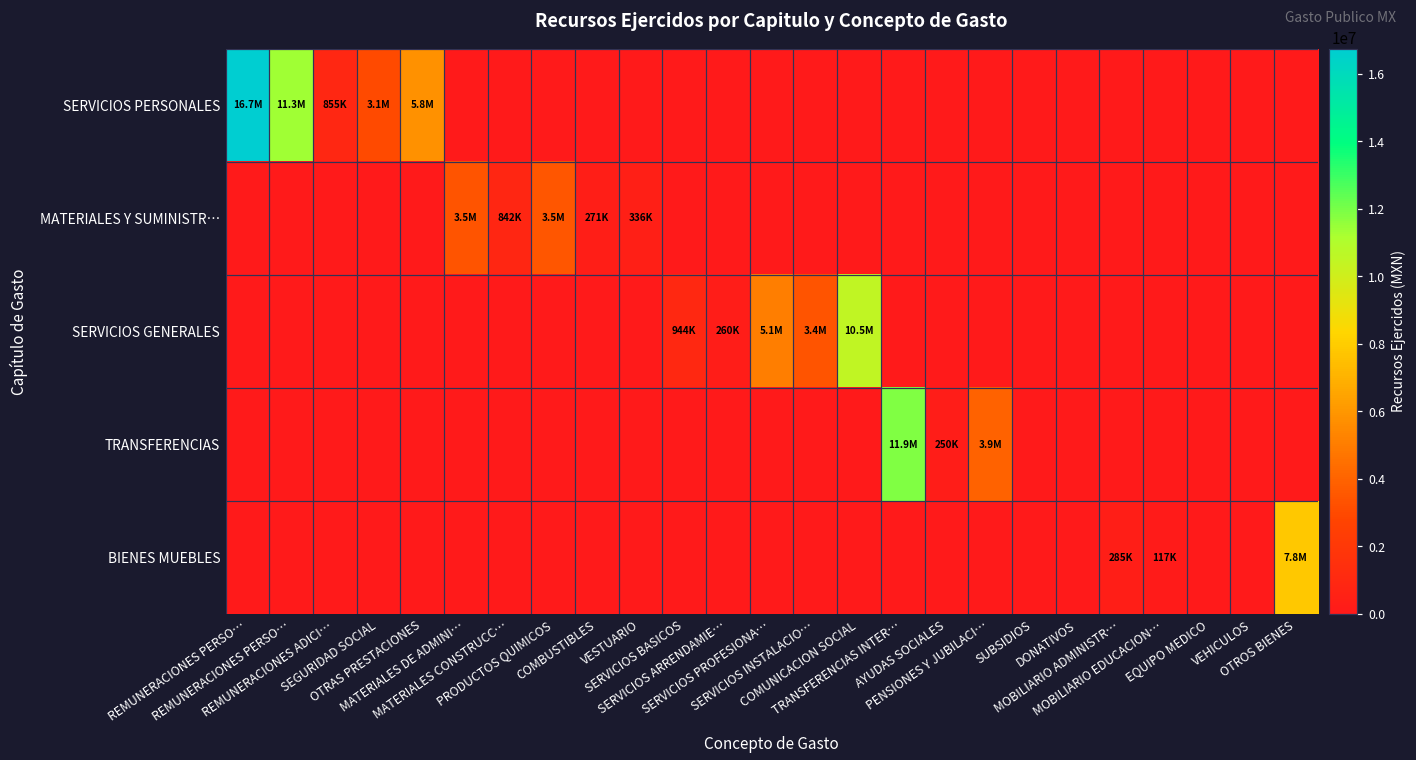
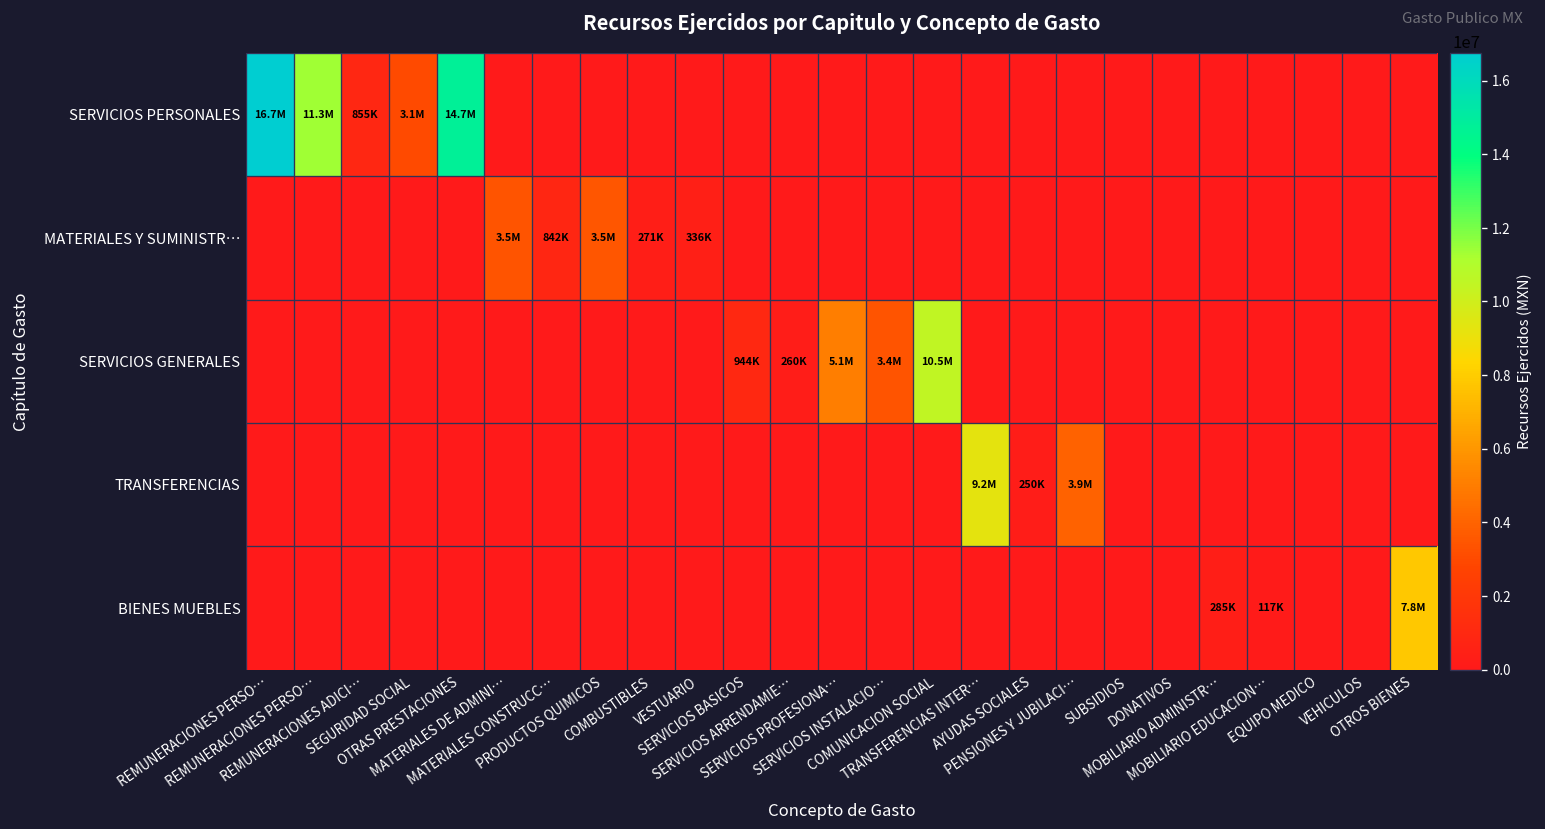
  {
    "SERVICIOS PERSONALES": {
      "REMUNERACIONES ADICI…": "855K",
      "SEGURIDAD SOCIAL": "3.1M",
-     "OTRAS PRESTACIONES": "5.8M"
+     "OTRAS PRESTACIONES": "14.7M"
    },
    "MATERIALES Y SUMINISTR…": {
      "MATERIALES DE ADMINI…": "3.5M",
      "MATERIALES CONSTRUCC…": "842K",
      "PRODUCTOS QUIMICOS": "3.5M",
      "COMBUSTIBLES": "271K",
      "VESTUARIO": "336K"
    },
    "SERVICIOS GENERALES": {
      "SERVICIOS BASICOS": "944K",
      "SERVICIOS ARRENDAMIE…": "260K",
      "SERVICIOS PROFESIONA…": "5.1M",
      "SERVICIOS INSTALACIO…": "3.4M",
      "COMUNICACION SOCIAL": "10.5M"
    },
    "TRANSFERENCIAS": {
-     "TRANSFERENCIAS INTER…": "11.9M",
+     "TRANSFERENCIAS INTER…": "9.2M",
      "AYUDAS SOCIALES": "250K",
      "PENSIONES Y JUBILACI…": "3.9M"
    },
    "BIENES MUEBLES": {
      "MOBILIARIO ADMINISTR…": "285K",
      "MOBILIARIO EDUCACION…": "117K",
      "OTROS BIENES": "7.8M"
    }
  }
